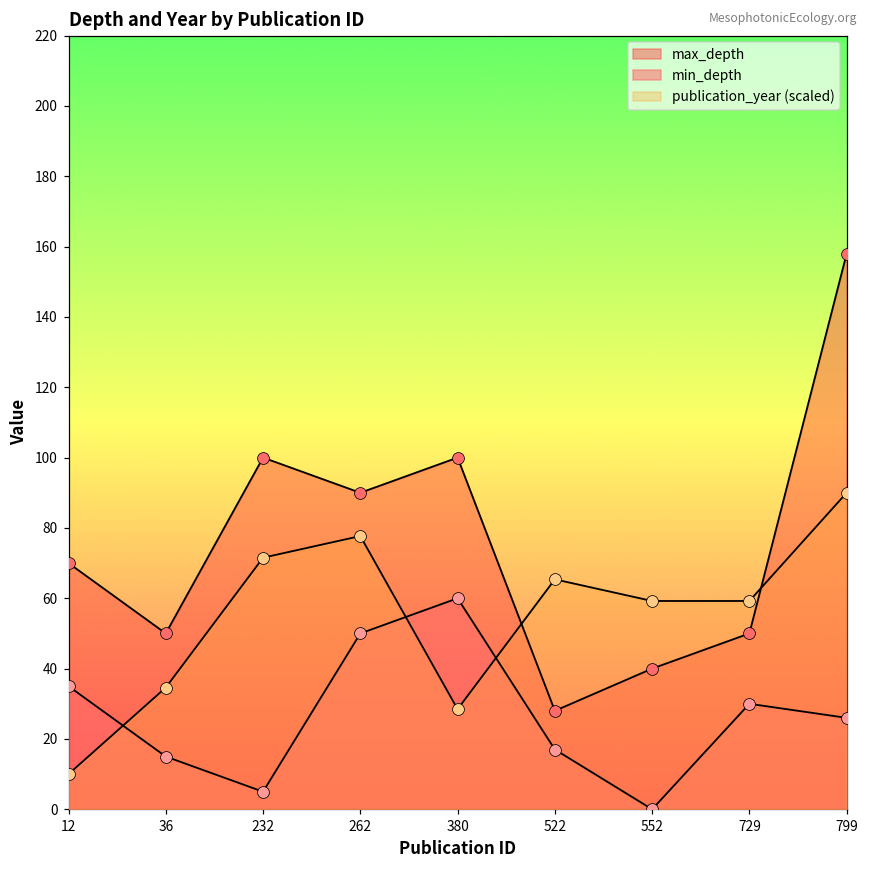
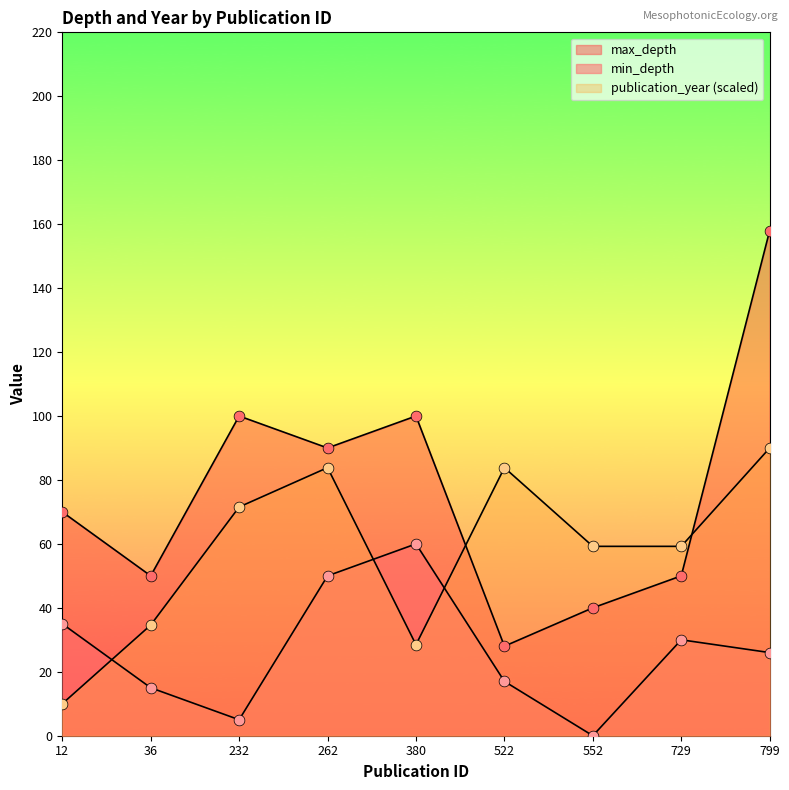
  {
    "publication_year (scaled)": {
      "12": 10,
      "36": 35,
      "232": 72,
-     "262": 78,
+     "262": 84,
      "380": 28,
-     "522": 65,
+     "522": 84,
      "552": 59,
      "729": 59,
      "799": 90
    }
  }
